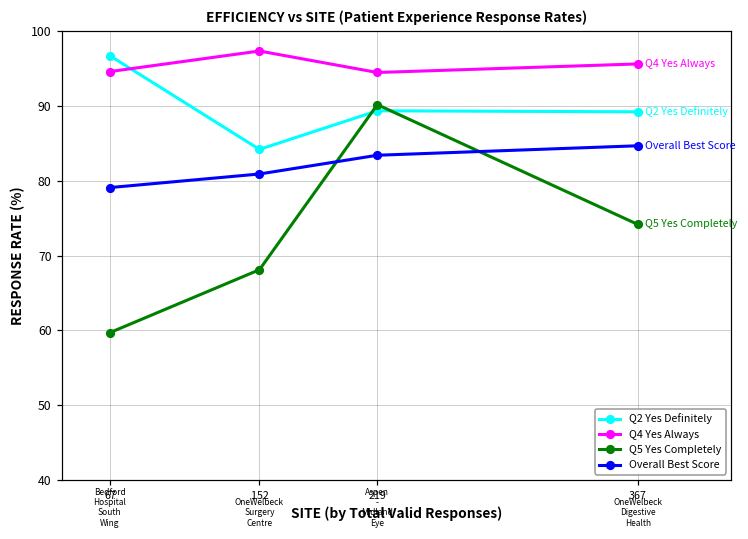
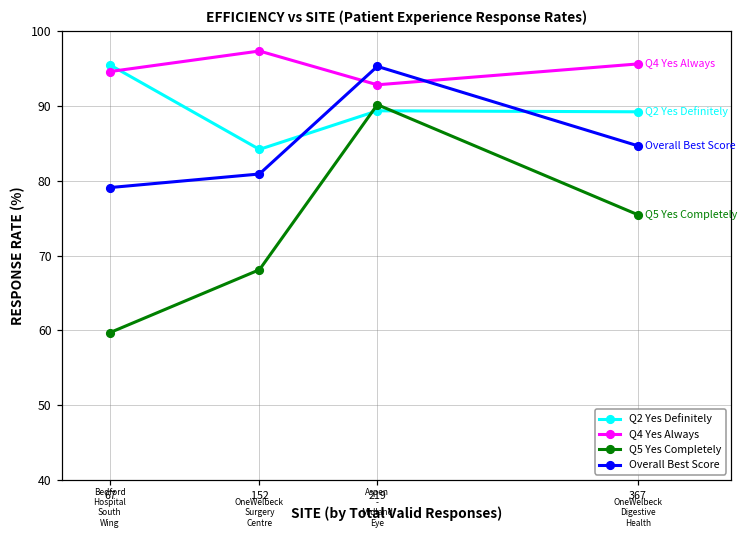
  {
    "Q2 Yes Definitely": {
-     "67": 97,
+     "67": 96,
      "152": 84,
      "219": 89,
      "367": 89
    },
    "Q4 Yes Always": {
      "67": 95,
      "152": 97,
-     "219": 94,
+     "219": 93,
      "367": 96
    },
    "Q5 Yes Completely": {
      "67": 60,
      "152": 68,
      "219": 90,
-     "367": 74
+     "367": 75
    },
    "Overall Best Score": {
      "67": 79,
      "152": 81,
-     "219": 83,
+     "219": 95,
      "367": 85
    }
  }
